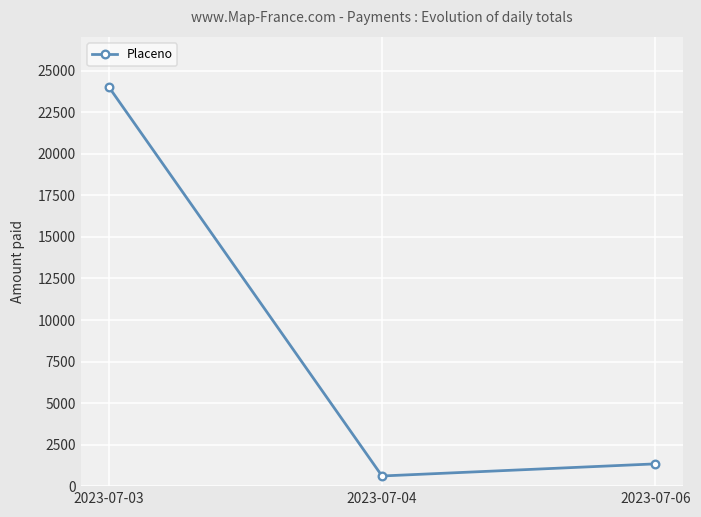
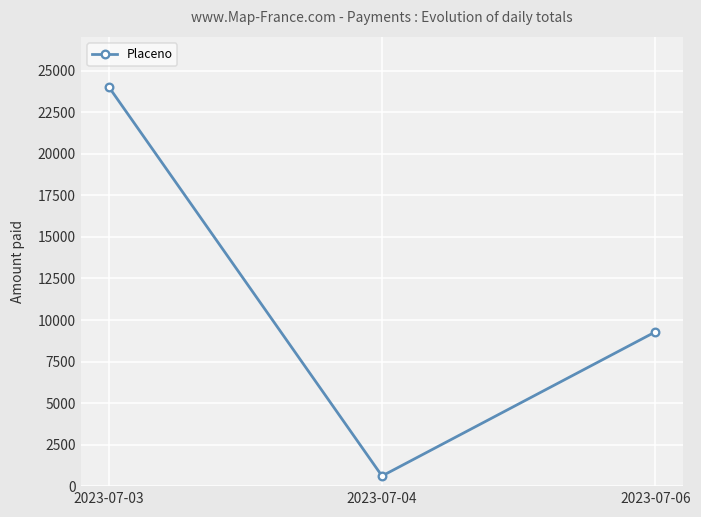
  {
    "2023-07-03": 24000,
    "2023-07-04": 600,
-   "2023-07-06": 1400
+   "2023-07-06": 9300
  }
